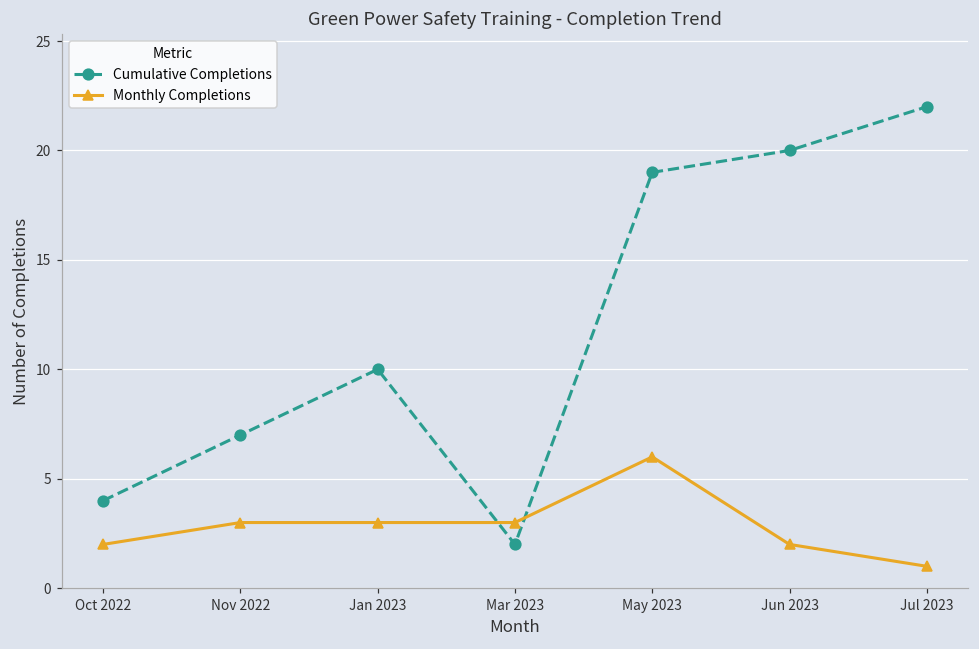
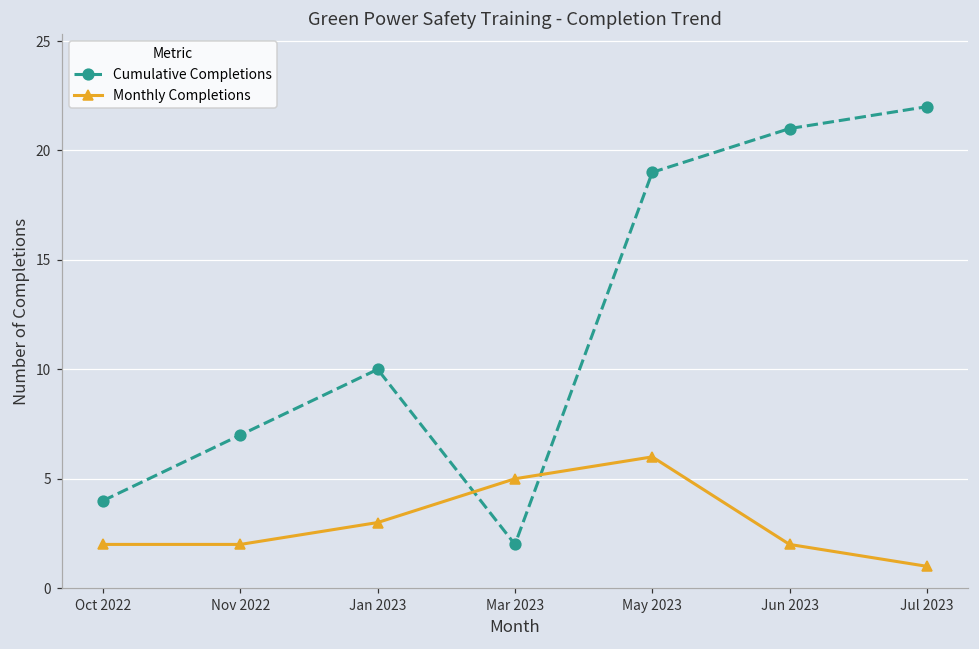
  {
    "Cumulative Completions": {
      "Oct 2022": 4,
      "Nov 2022": 7,
      "Jan 2023": 10,
      "Mar 2023": 2,
      "May 2023": 19,
-     "Jun 2023": 20,
+     "Jun 2023": 21,
      "Jul 2023": 22
    },
    "Monthly Completions": {
      "Oct 2022": 2,
-     "Nov 2022": 3,
+     "Nov 2022": 2,
      "Jan 2023": 3,
-     "Mar 2023": 3,
+     "Mar 2023": 5,
      "May 2023": 6,
      "Jun 2023": 2,
      "Jul 2023": 1
    }
  }
